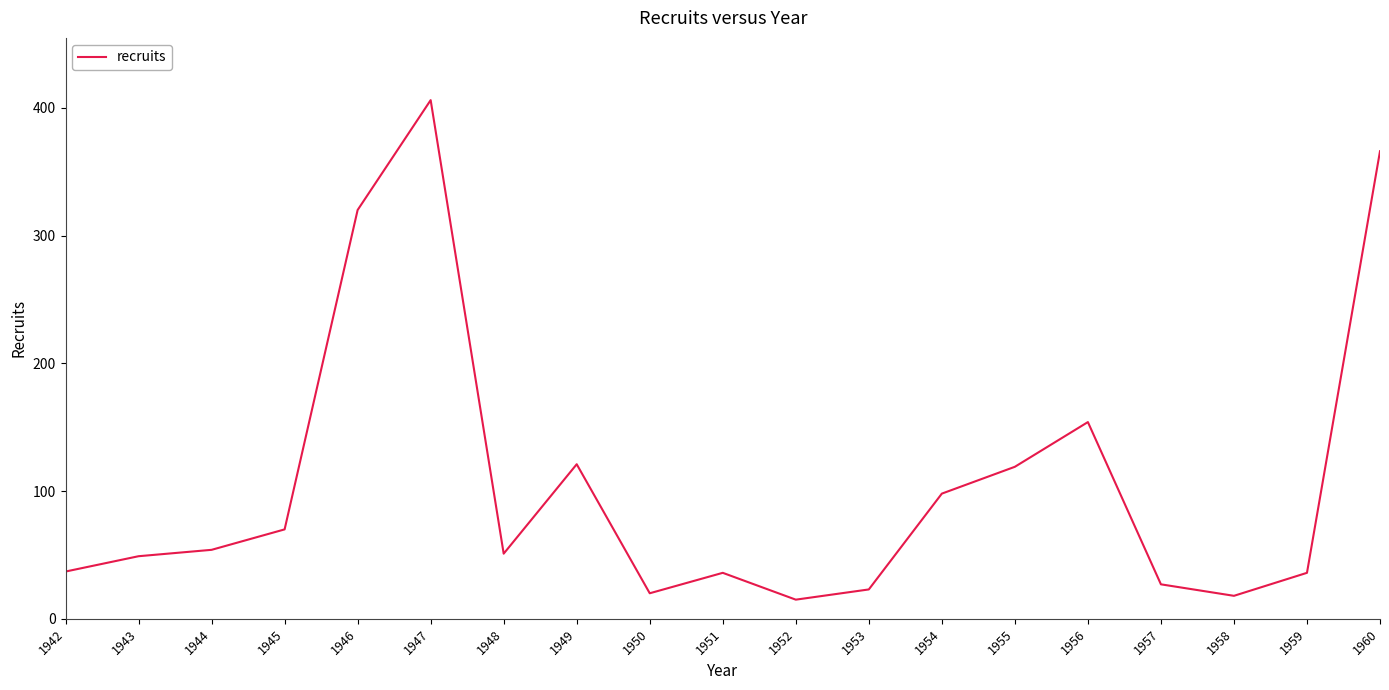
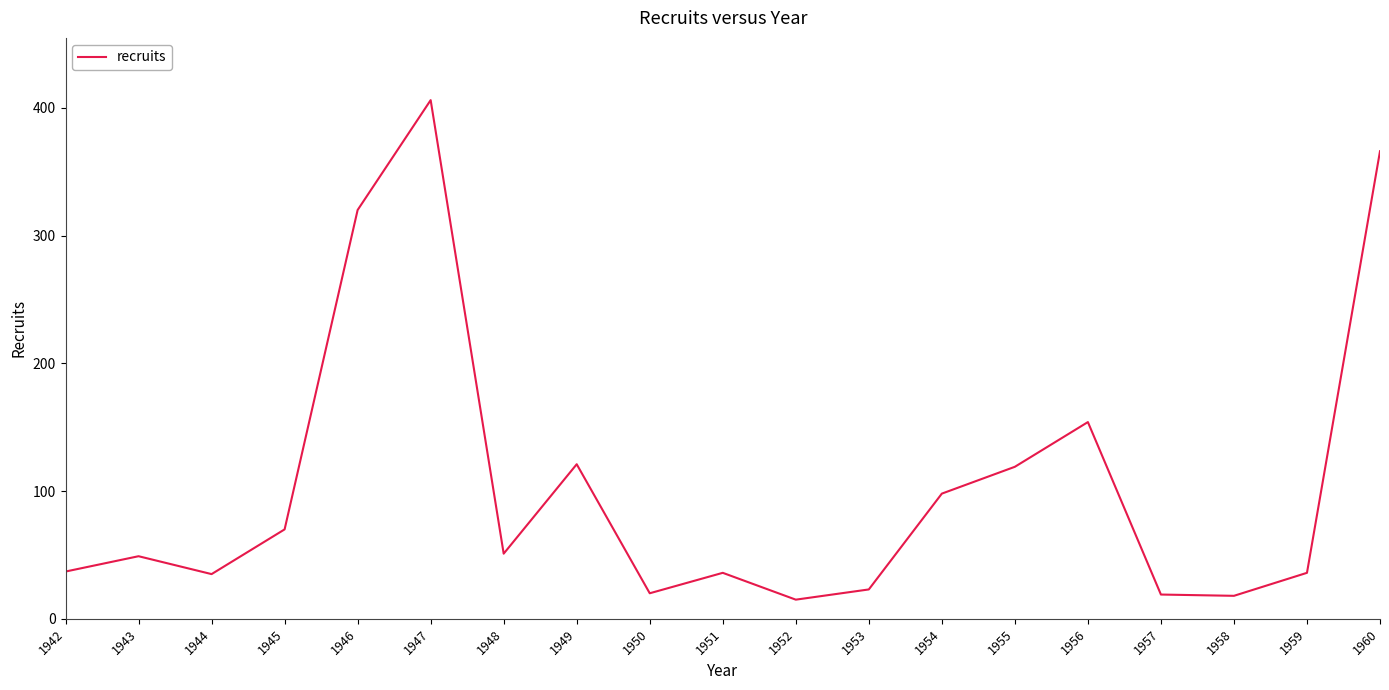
  {
    "1942": 37,
    "1943": 49,
-   "1944": 54,
+   "1944": 35,
    "1945": 70,
    "1946": 320,
    "1947": 406,
    "1948": 51,
    "1949": 121,
    "1950": 20,
    "1951": 36,
    "1952": 15,
    "1953": 23,
    "1954": 98,
    "1955": 119,
    "1956": 154,
-   "1957": 27,
+   "1957": 19,
    "1958": 18,
    "1959": 36,
    "1960": 366
  }
